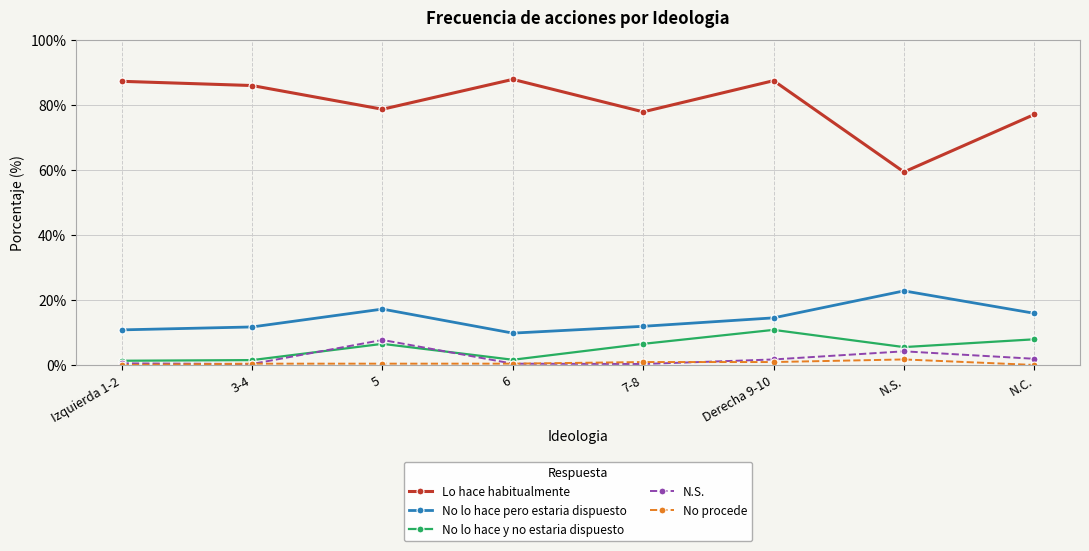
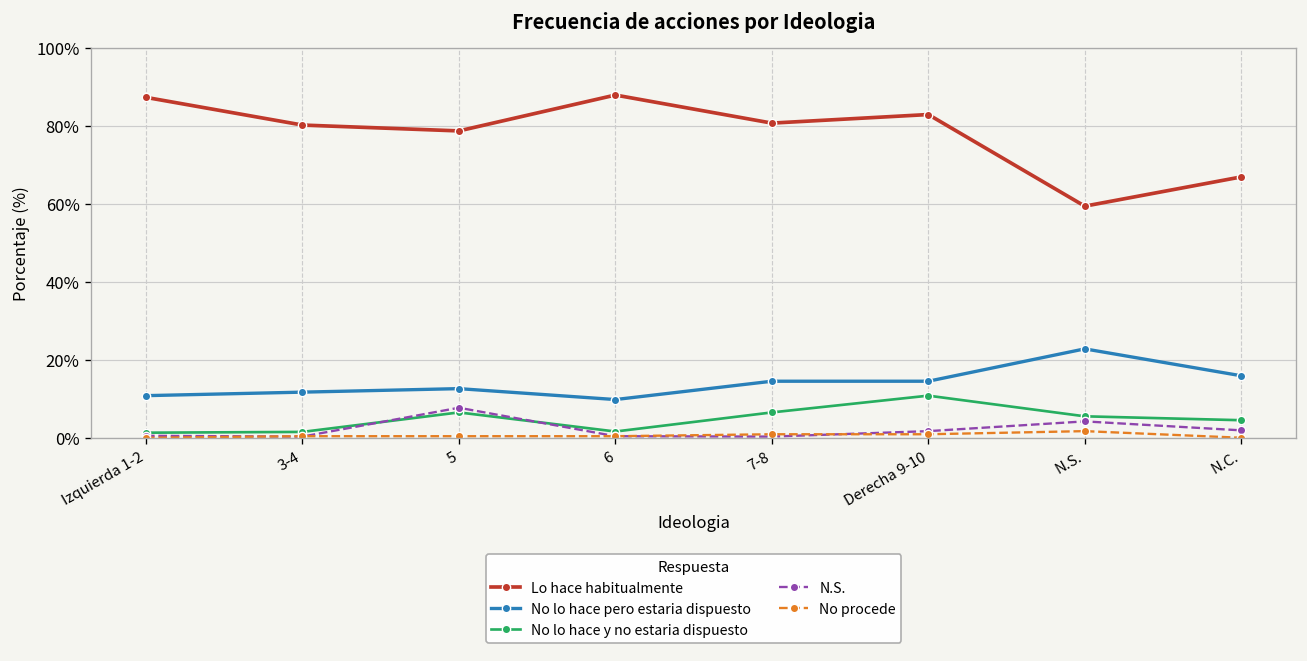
  {
    "Lo hace habitualmente": {
      "Izquierda 1-2": "87%",
-     "3-4": "86%",
+     "3-4": "80%",
      "5": "79%",
      "6": "88%",
-     "7-8": "78%",
-     "Derecha 9-10": "88%",
+     "7-8": "81%",
+     "Derecha 9-10": "83%",
      "N.S.": "59%",
-     "N.C.": "77%"
+     "N.C.": "67%"
    },
    "No lo hace pero estaria dispuesto": {
      "Izquierda 1-2": "11%",
      "3-4": "12%",
-     "5": "17%",
+     "5": "13%",
      "6": "10%",
-     "7-8": "12%",
+     "7-8": "15%",
      "Derecha 9-10": "15%",
      "N.S.": "23%",
      "N.C.": "16%"
    },
    "No lo hace y no estaria dispuesto": {
      "Izquierda 1-2": "1%",
      "3-4": "2%",
      "5": "7%",
      "6": "2%",
      "7-8": "7%",
      "Derecha 9-10": "11%",
      "N.S.": "6%",
-     "N.C.": "8%"
+     "N.C.": "5%"
    },
    "N.S.": {
      "5": "8%",
      "Derecha 9-10": "2%",
      "N.S.": "4%",
      "N.C.": "2%"
    },
    "No procede": {
      "5": "0%",
      "Derecha 9-10": "1%",
      "N.S.": "2%",
      "N.C.": "0%"
    }
  }
